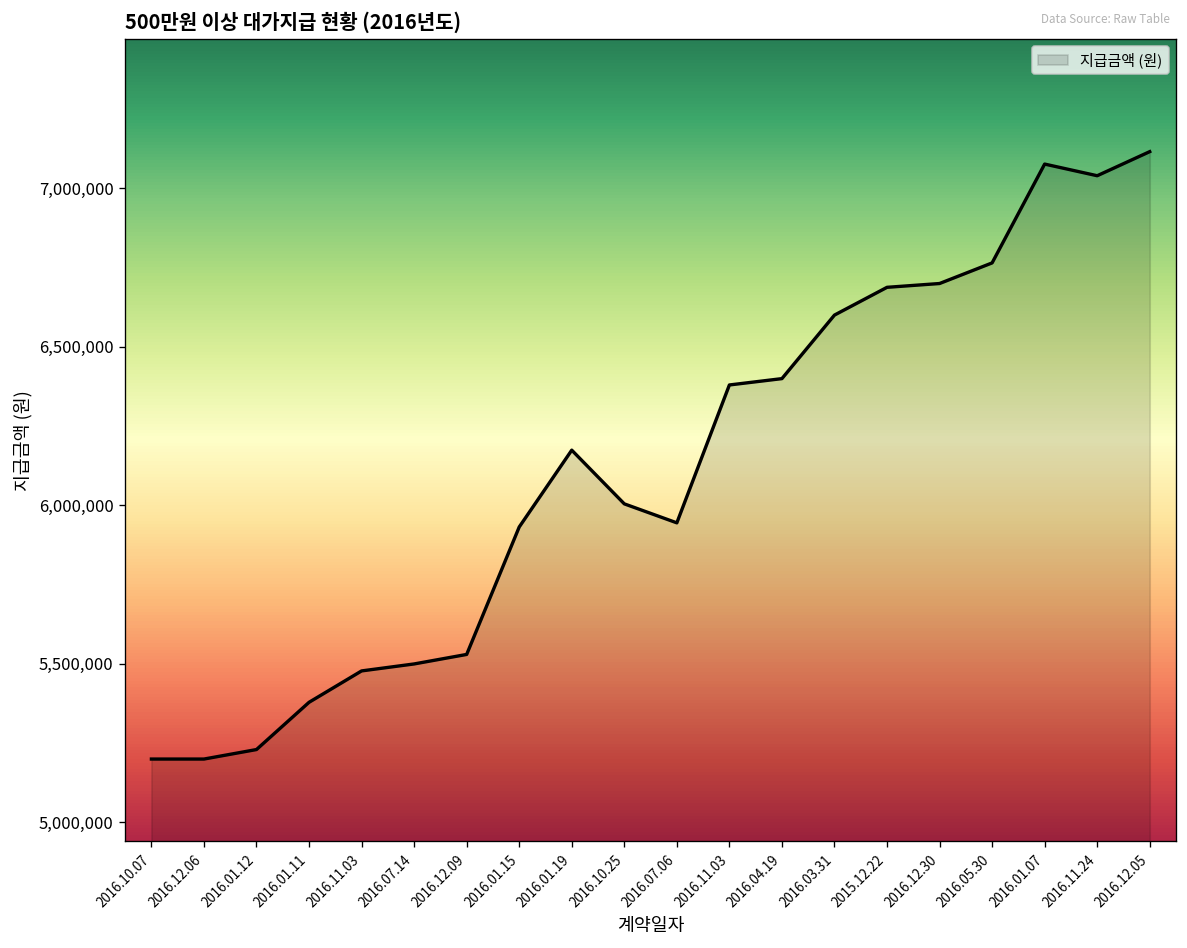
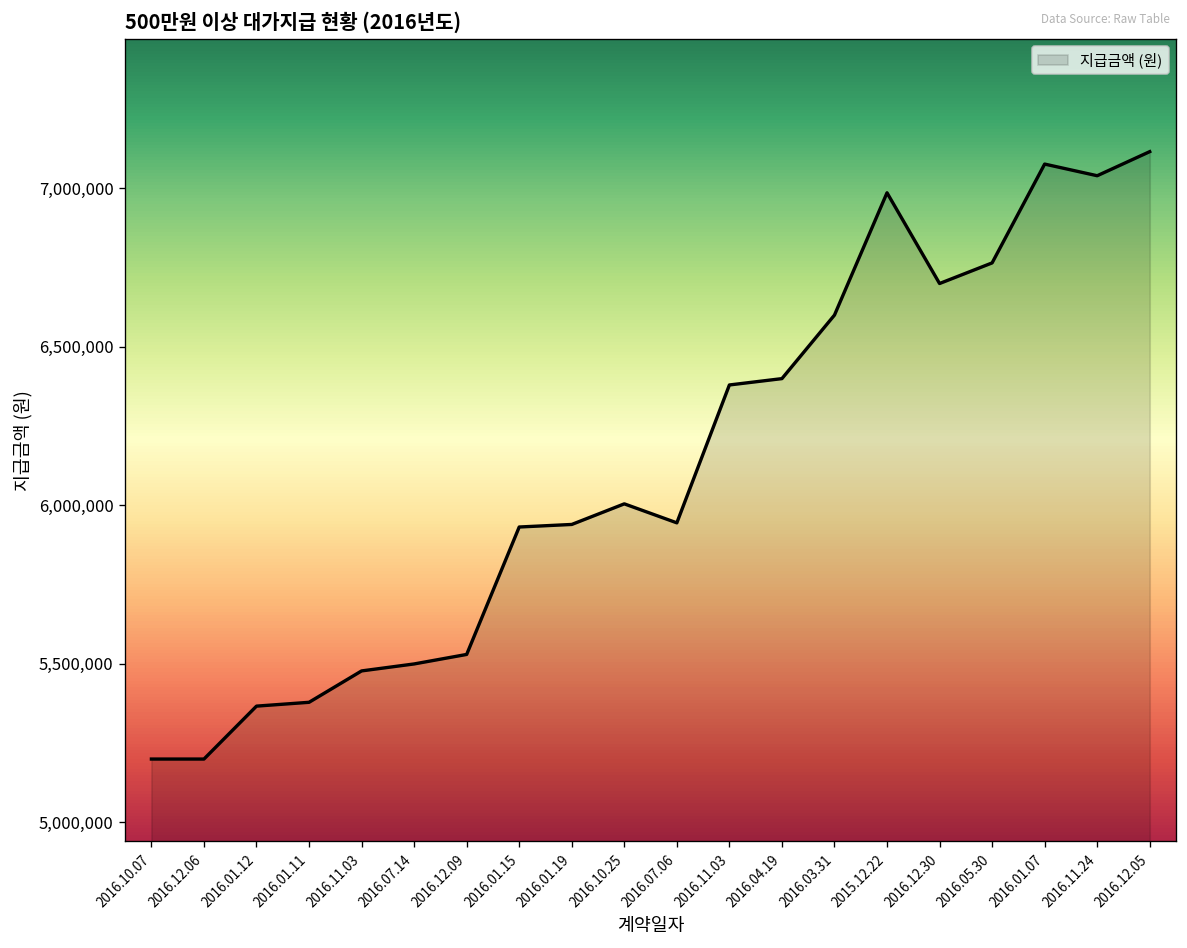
  {
    "2016.10.07": "5,200,000",
    "2016.12.06": "5,200,000",
-   "2016.01.12": "5,230,000",
+   "2016.01.12": "5,370,000",
    "2016.01.11": "5,380,000",
    "2016.07.14": "5,500,000",
    "2016.12.09": "5,530,000",
    "2016.01.15": "5,930,000",
-   "2016.01.19": "6,170,000",
+   "2016.01.19": "5,940,000",
    "2016.10.25": "6,010,000",
    "2016.07.06": "5,950,000",
    "2016.04.19": "6,400,000",
    "2016.03.31": "6,600,000",
-   "2015.12.22": "6,690,000",
+   "2015.12.22": "6,990,000",
    "2016.12.30": "6,700,000",
    "2016.05.30": "6,770,000",
    "2016.01.07": "7,080,000",
    "2016.11.24": "7,040,000",
    "2016.12.05": "7,120,000"
  }
